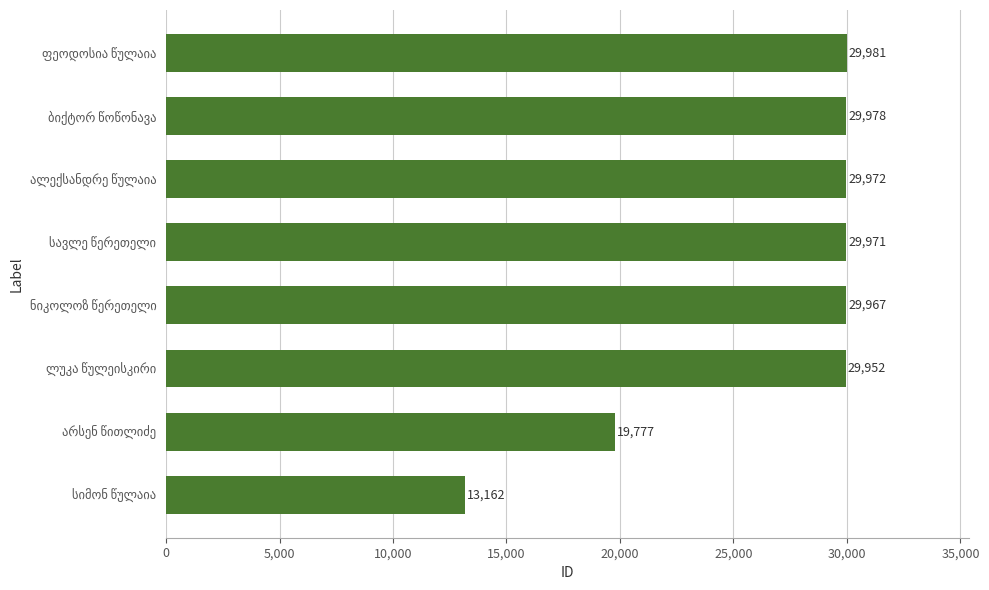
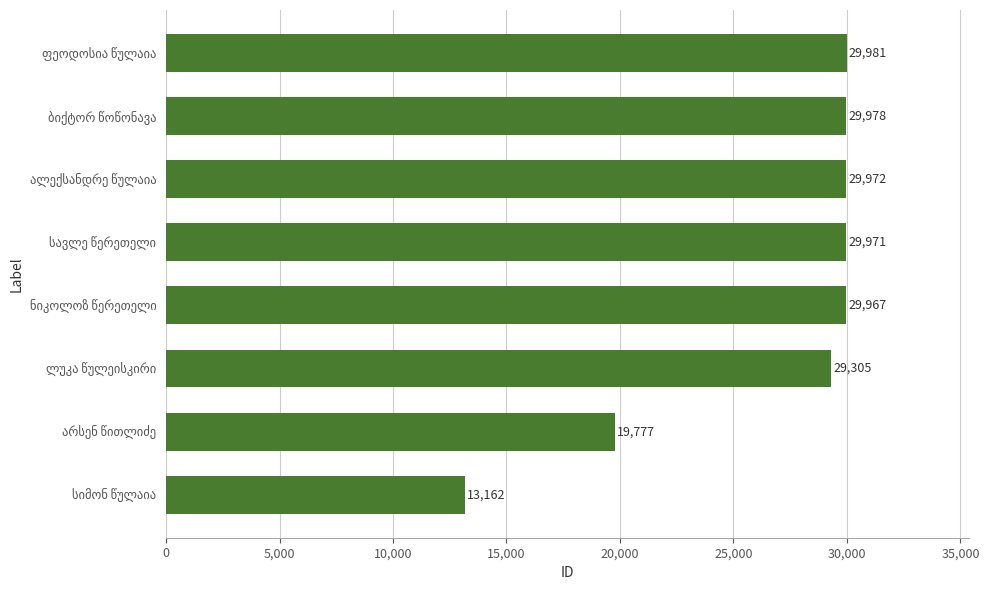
  {
    "ფეოდოსია წულაია": "29,981",
    "ბიქტორ წოწონავა": "29,978",
    "ალექსანდრე წულაია": "29,972",
    "სავლე წერეთელი": "29,971",
    "ნიკოლოზ წერეთელი": "29,967",
-   "ლუკა წულეისკირი": "29,952",
+   "ლუკა წულეისკირი": "29,305",
    "არსენ წითლიძე": "19,777",
    "სიმონ წულაია": "13,162"
  }
